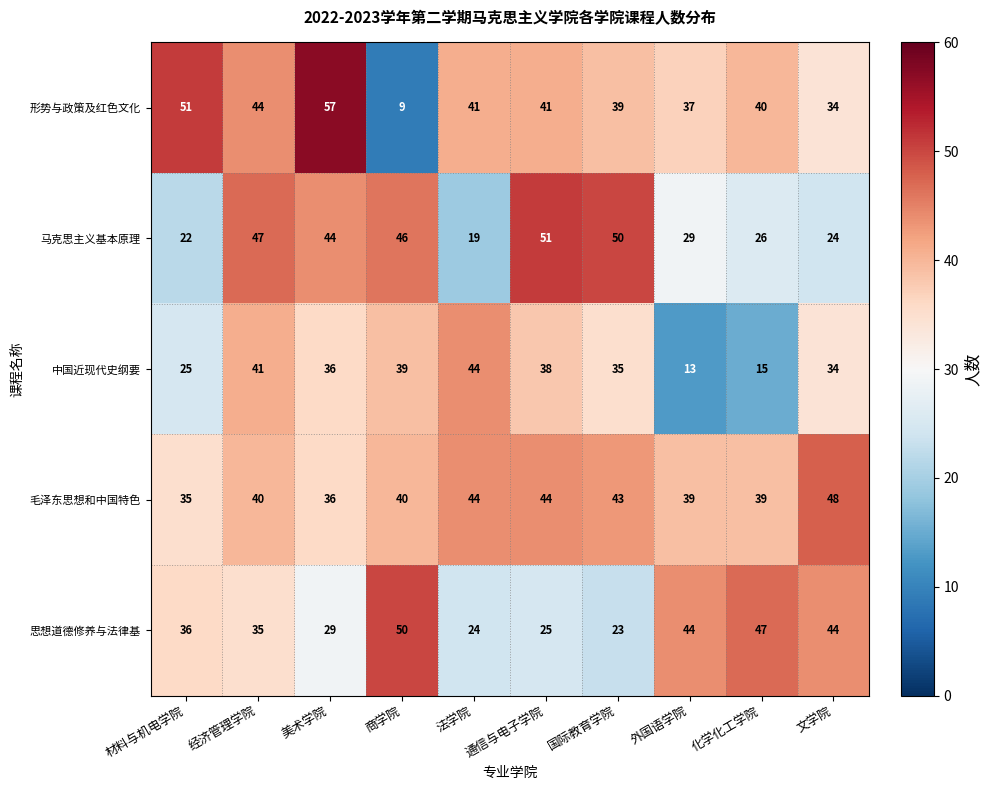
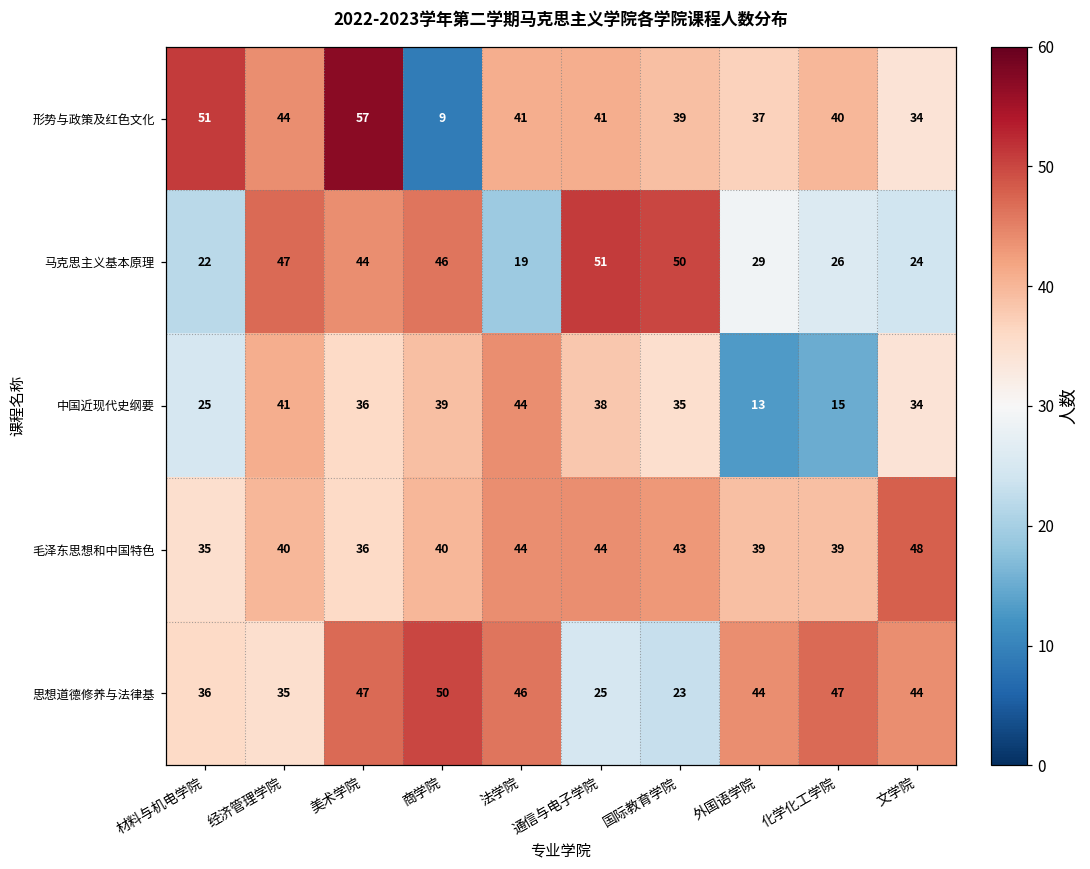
  {
    "形势与政策及红色文化": {
      "材料与机电学院": 51,
      "经济管理学院": 44,
      "美术学院": 57,
      "商学院": 9,
      "法学院": 41,
      "通信与电子学院": 41,
      "国际教育学院": 39,
      "外国语学院": 37,
      "化学化工学院": 40,
      "文学院": 34
    },
    "马克思主义基本原理": {
      "材料与机电学院": 22,
      "经济管理学院": 47,
      "美术学院": 44,
      "商学院": 46,
      "法学院": 19,
      "通信与电子学院": 51,
      "国际教育学院": 50,
      "外国语学院": 29,
      "化学化工学院": 26,
      "文学院": 24
    },
    "中国近现代史纲要": {
      "材料与机电学院": 25,
      "经济管理学院": 41,
      "美术学院": 36,
      "商学院": 39,
      "法学院": 44,
      "通信与电子学院": 38,
      "国际教育学院": 35,
      "外国语学院": 13,
      "化学化工学院": 15,
      "文学院": 34
    },
    "毛泽东思想和中国特色": {
      "材料与机电学院": 35,
      "经济管理学院": 40,
      "美术学院": 36,
      "商学院": 40,
      "法学院": 44,
      "通信与电子学院": 44,
      "国际教育学院": 43,
      "外国语学院": 39,
      "化学化工学院": 39,
      "文学院": 48
    },
    "思想道德修养与法律基": {
      "材料与机电学院": 36,
      "经济管理学院": 35,
-     "美术学院": 29,
+     "美术学院": 47,
      "商学院": 50,
-     "法学院": 24,
+     "法学院": 46,
      "通信与电子学院": 25,
      "国际教育学院": 23,
      "外国语学院": 44,
      "化学化工学院": 47,
      "文学院": 44
    }
  }
